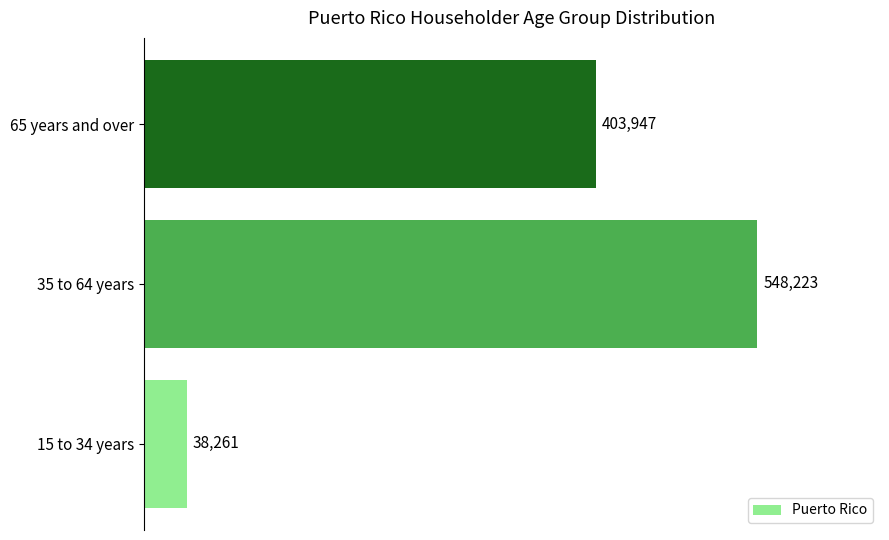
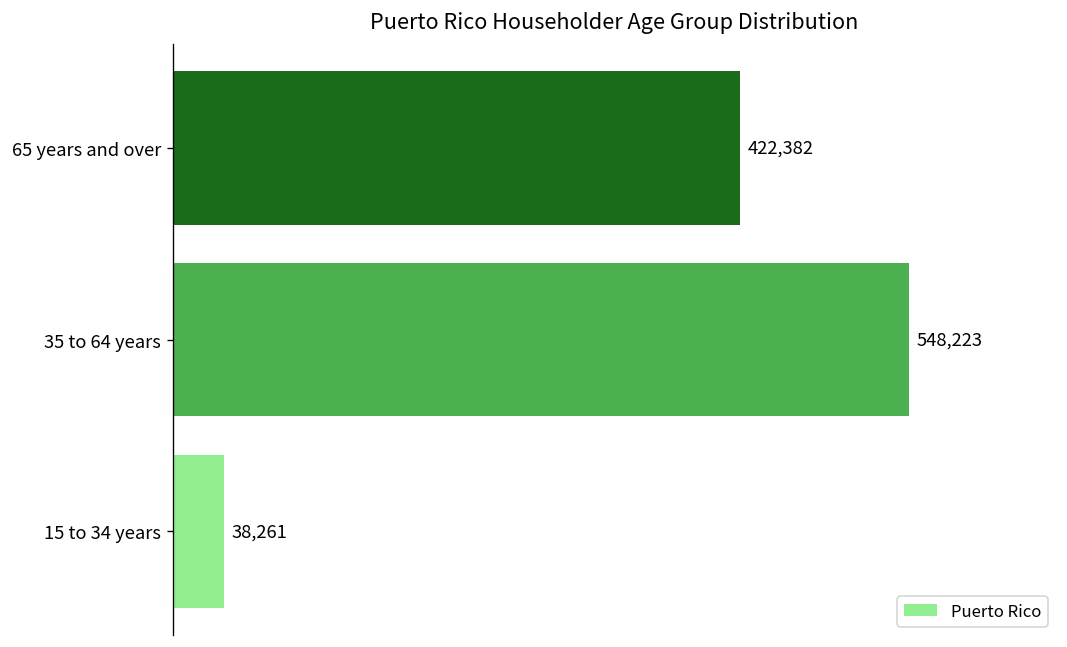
  {
-   "65 years and over": "403,947",
+   "65 years and over": "422,382",
    "35 to 64 years": "548,223",
    "15 to 34 years": "38,261"
  }
